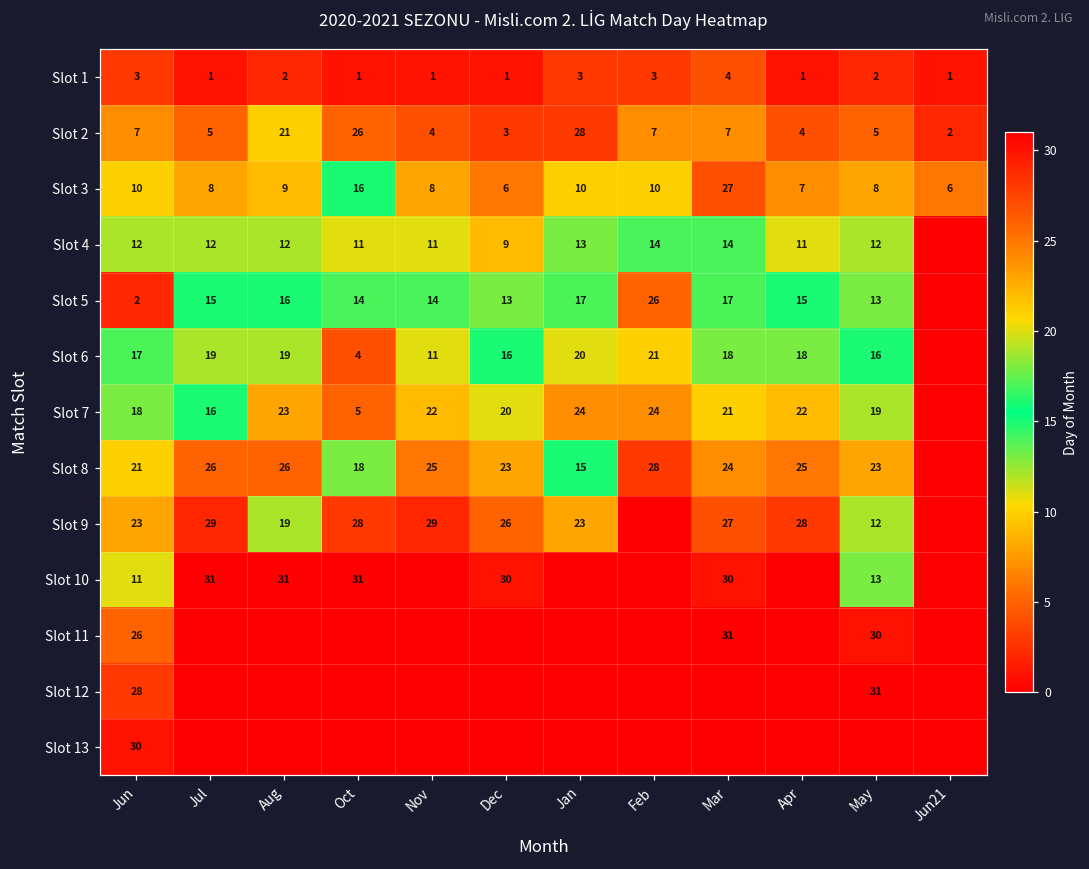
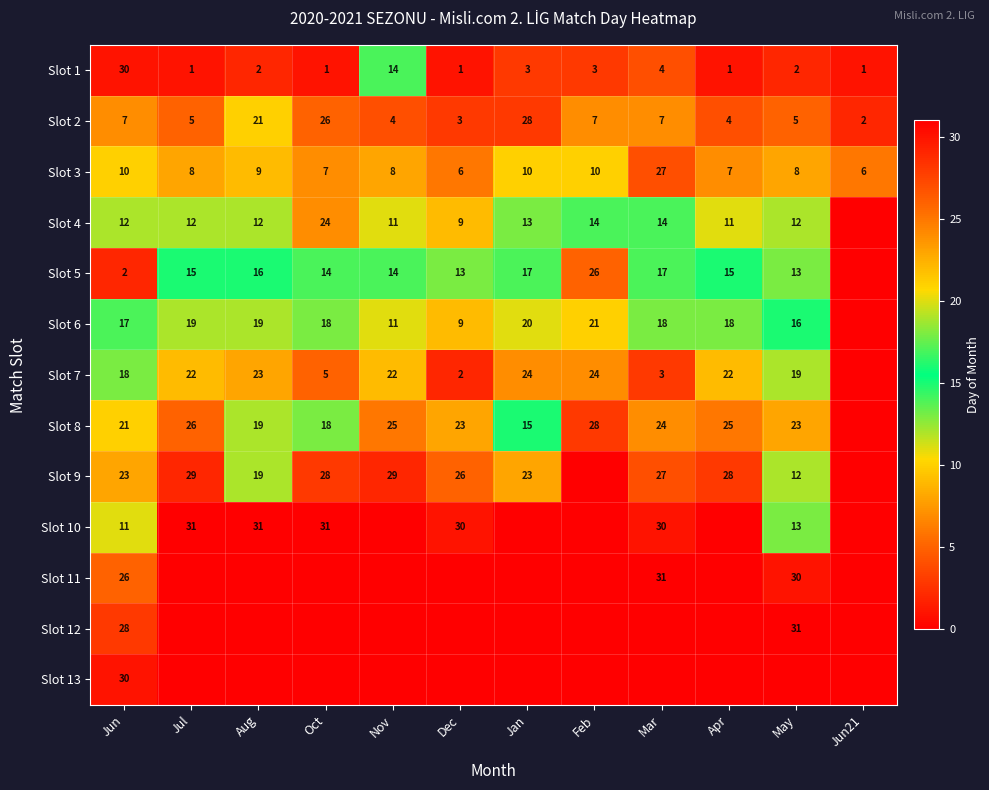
  {
    "Slot 1": {
-     "Jun": 3,
+     "Jun": 30,
      "Jul": 1,
      "Aug": 2,
      "Oct": 1,
-     "Nov": 1,
+     "Nov": 14,
      "Dec": 1,
      "Jan": 3,
      "Feb": 3,
      "Mar": 4,
      "Apr": 1,
      "May": 2,
      "Jun21": 1
    },
    "Slot 2": {
      "Jun": 7,
      "Jul": 5,
      "Aug": 21,
      "Oct": 26,
      "Nov": 4,
      "Dec": 3,
      "Jan": 28,
      "Feb": 7,
      "Mar": 7,
      "Apr": 4,
      "May": 5,
      "Jun21": 2
    },
    "Slot 3": {
      "Jun": 10,
      "Jul": 8,
      "Aug": 9,
-     "Oct": 16,
+     "Oct": 7,
      "Nov": 8,
      "Dec": 6,
      "Jan": 10,
      "Feb": 10,
      "Mar": 27,
      "Apr": 7,
      "May": 8,
      "Jun21": 6
    },
    "Slot 4": {
      "Jun": 12,
      "Jul": 12,
      "Aug": 12,
-     "Oct": 11,
+     "Oct": 24,
      "Nov": 11,
      "Dec": 9,
      "Jan": 13,
      "Feb": 14,
      "Mar": 14,
      "Apr": 11,
      "May": 12
    },
    "Slot 5": {
      "Jun": 2,
      "Jul": 15,
      "Aug": 16,
      "Oct": 14,
      "Nov": 14,
      "Dec": 13,
      "Jan": 17,
      "Feb": 26,
      "Mar": 17,
      "Apr": 15,
      "May": 13
    },
    "Slot 6": {
      "Jun": 17,
      "Jul": 19,
      "Aug": 19,
-     "Oct": 4,
+     "Oct": 18,
      "Nov": 11,
-     "Dec": 16,
+     "Dec": 9,
      "Jan": 20,
      "Feb": 21,
      "Mar": 18,
      "Apr": 18,
      "May": 16
    },
    "Slot 7": {
      "Jun": 18,
-     "Jul": 16,
+     "Jul": 22,
      "Aug": 23,
      "Oct": 5,
      "Nov": 22,
-     "Dec": 20,
+     "Dec": 2,
      "Jan": 24,
      "Feb": 24,
-     "Mar": 21,
+     "Mar": 3,
      "Apr": 22,
      "May": 19
    },
    "Slot 8": {
      "Jun": 21,
      "Jul": 26,
-     "Aug": 26,
+     "Aug": 19,
      "Oct": 18,
      "Nov": 25,
      "Dec": 23,
      "Jan": 15,
      "Feb": 28,
      "Mar": 24,
      "Apr": 25,
      "May": 23
    },
    "Slot 9": {
      "Jun": 23,
      "Jul": 29,
      "Aug": 19,
      "Oct": 28,
      "Nov": 29,
      "Dec": 26,
      "Jan": 23,
      "Mar": 27,
      "Apr": 28,
      "May": 12
    },
    "Slot 10": {
      "Jun": 11,
      "Jul": 31,
      "Aug": 31,
      "Oct": 31,
      "Dec": 30,
      "Mar": 30,
      "May": 13
    },
    "Slot 11": {
      "Jun": 26,
      "Mar": 31,
      "May": 30
    },
    "Slot 12": {
      "Jun": 28,
      "May": 31
    },
    "Slot 13": {
      "Jun": 30
    }
  }
